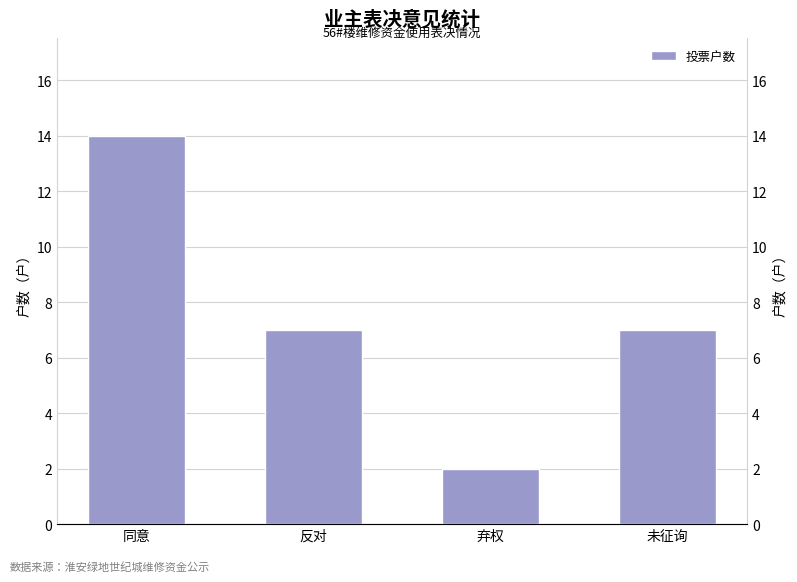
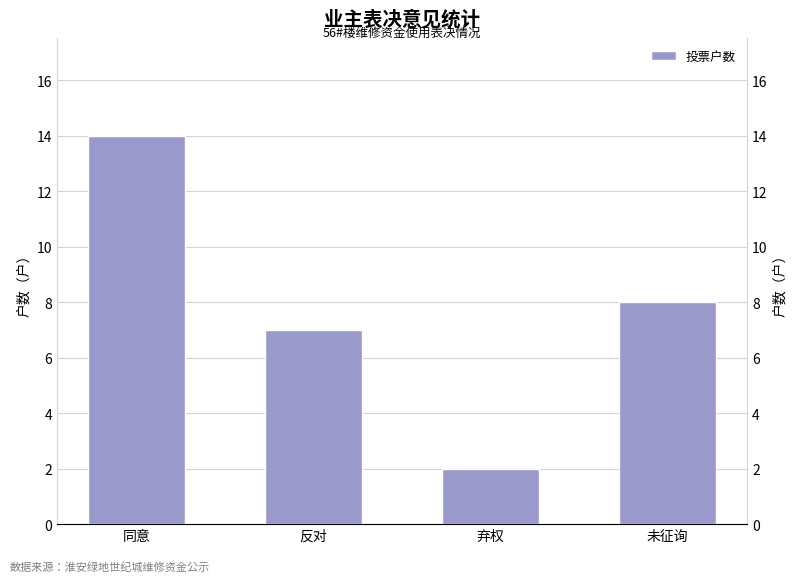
  {
    "同意": 14,
    "反对": 7,
    "弃权": 2,
-   "未征询": 7
+   "未征询": 8
  }
